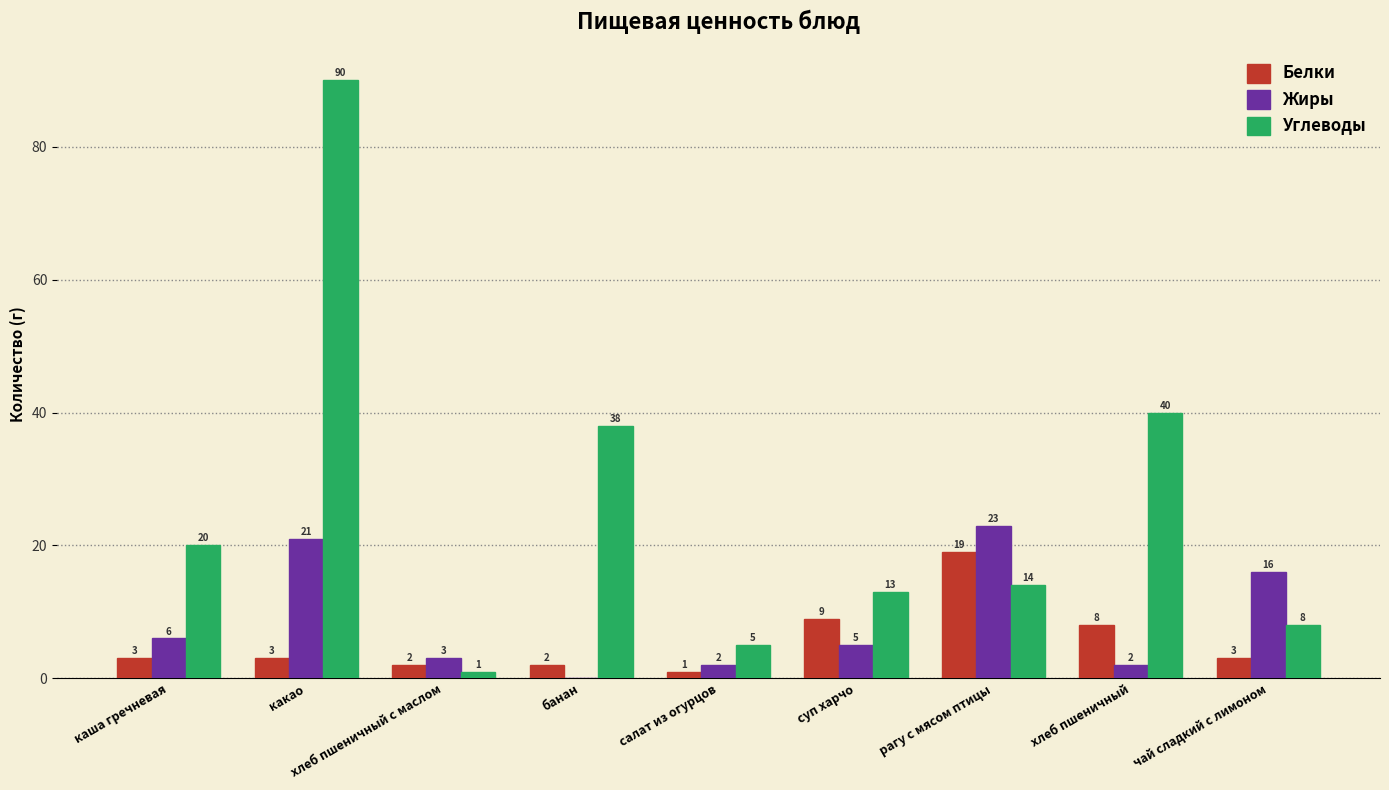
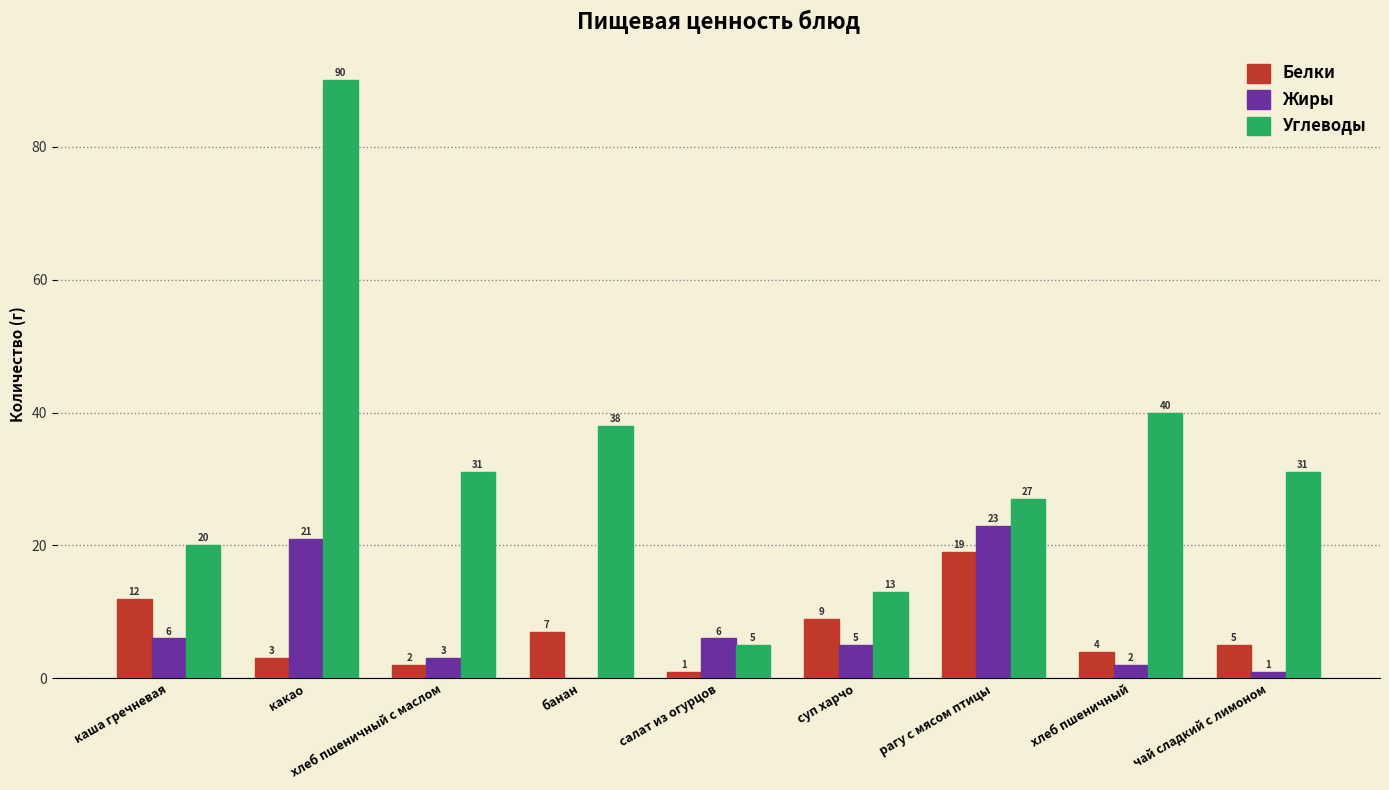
  {
    "Белки": {
-     "каша гречневая": 3,
+     "каша гречневая": 12,
      "какао": 3,
      "хлеб пшеничный с маслом": 2,
-     "банан": 2,
+     "банан": 7,
      "салат из огурцов": 1,
      "суп харчо": 9,
      "рагу с мясом птицы": 19,
-     "хлеб пшеничный": 8,
-     "чай сладкий с лимоном": 3
+     "хлеб пшеничный": 4,
+     "чай сладкий с лимоном": 5
    },
    "Жиры": {
      "каша гречневая": 6,
      "какао": 21,
      "хлеб пшеничный с маслом": 3,
-     "салат из огурцов": 2,
+     "салат из огурцов": 6,
      "суп харчо": 5,
      "рагу с мясом птицы": 23,
      "хлеб пшеничный": 2,
-     "чай сладкий с лимоном": 16
+     "чай сладкий с лимоном": 1
    },
    "Углеводы": {
      "каша гречневая": 20,
      "какао": 90,
-     "хлеб пшеничный с маслом": 1,
+     "хлеб пшеничный с маслом": 31,
      "банан": 38,
      "салат из огурцов": 5,
      "суп харчо": 13,
-     "рагу с мясом птицы": 14,
+     "рагу с мясом птицы": 27,
      "хлеб пшеничный": 40,
-     "чай сладкий с лимоном": 8
+     "чай сладкий с лимоном": 31
    }
  }
